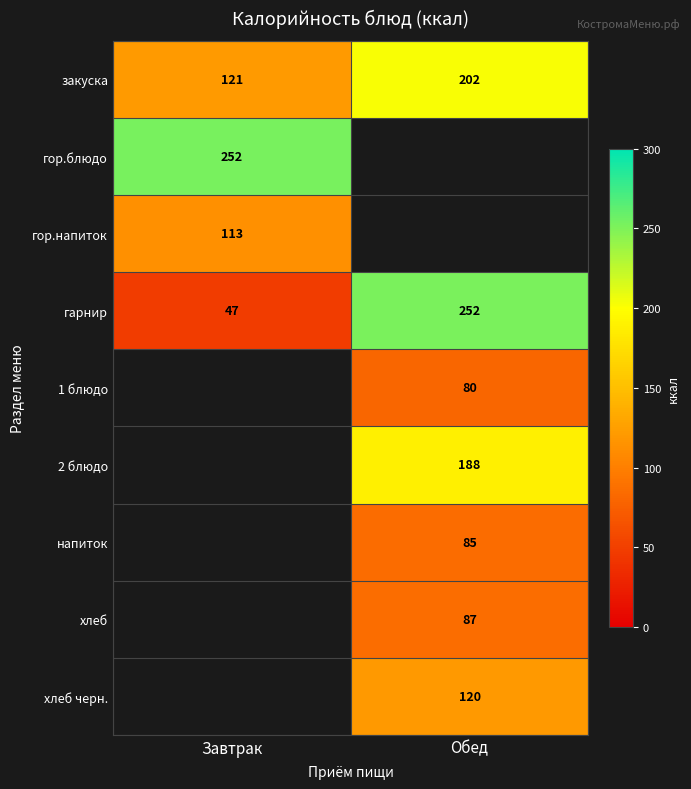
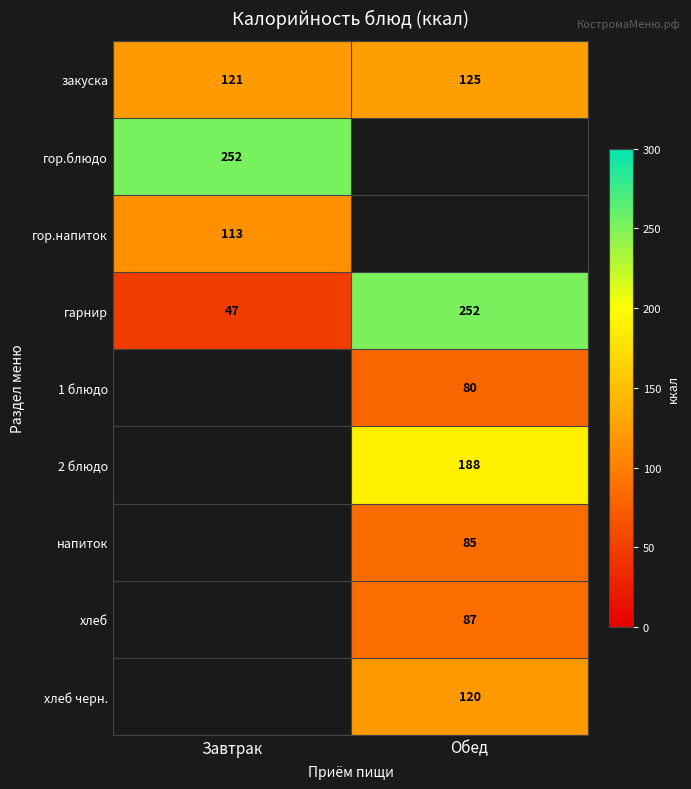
  {
    "закуска": {
      "Завтрак": 121,
-     "Обед": 202
+     "Обед": 125
    },
    "гор.блюдо": {
      "Завтрак": 252
    },
    "гор.напиток": {
      "Завтрак": 113
    },
    "гарнир": {
      "Завтрак": 47,
      "Обед": 252
    },
    "1 блюдо": {
      "Обед": 80
    },
    "2 блюдо": {
      "Обед": 188
    },
    "напиток": {
      "Обед": 85
    },
    "хлеб": {
      "Обед": 87
    },
    "хлеб черн.": {
      "Обед": 120
    }
  }
